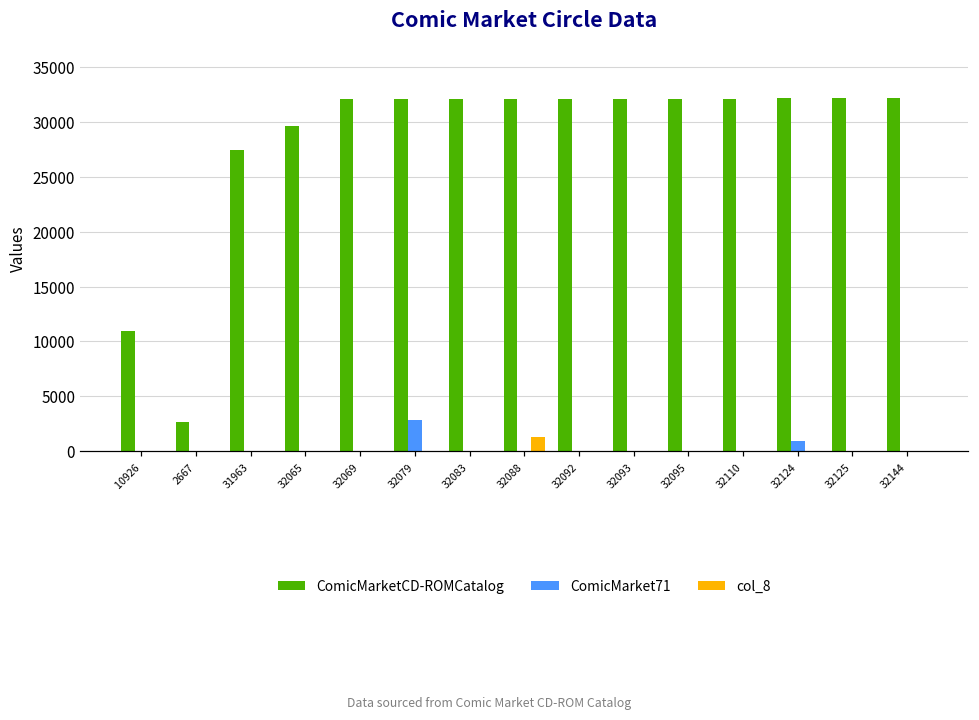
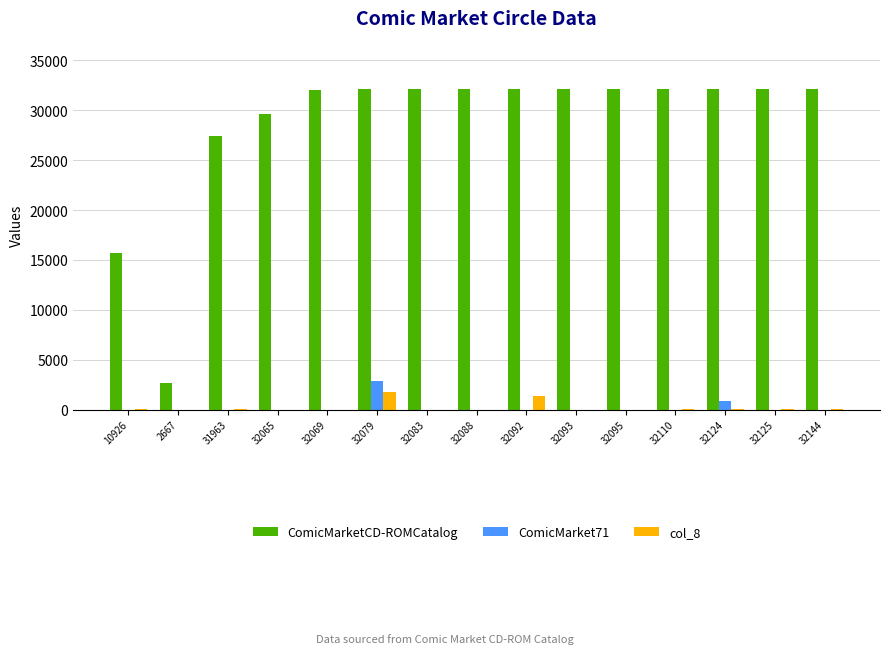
  {
    "ComicMarketCD-ROMCatalog": {
-     "10926": 11000,
+     "10926": 16000,
      "2667": 3000,
      "31963": 27000,
      "32065": 30000,
      "32069": 32000,
      "32079": 32000,
      "32083": 32000,
      "32088": 32000,
      "32092": 32000,
      "32093": 32000,
      "32095": 32000,
      "32110": 32000,
      "32124": 32000,
      "32125": 32000,
      "32144": 32000
    },
    "ComicMarket71": {
      "32079": 3000,
      "32124": 1000
    },
    "col_8": {
-     "32079": 0,
-     "32088": 1000,
-     "32092": 0
+     "32079": 2000,
+     "32088": 0,
+     "32092": 1000
    }
  }
